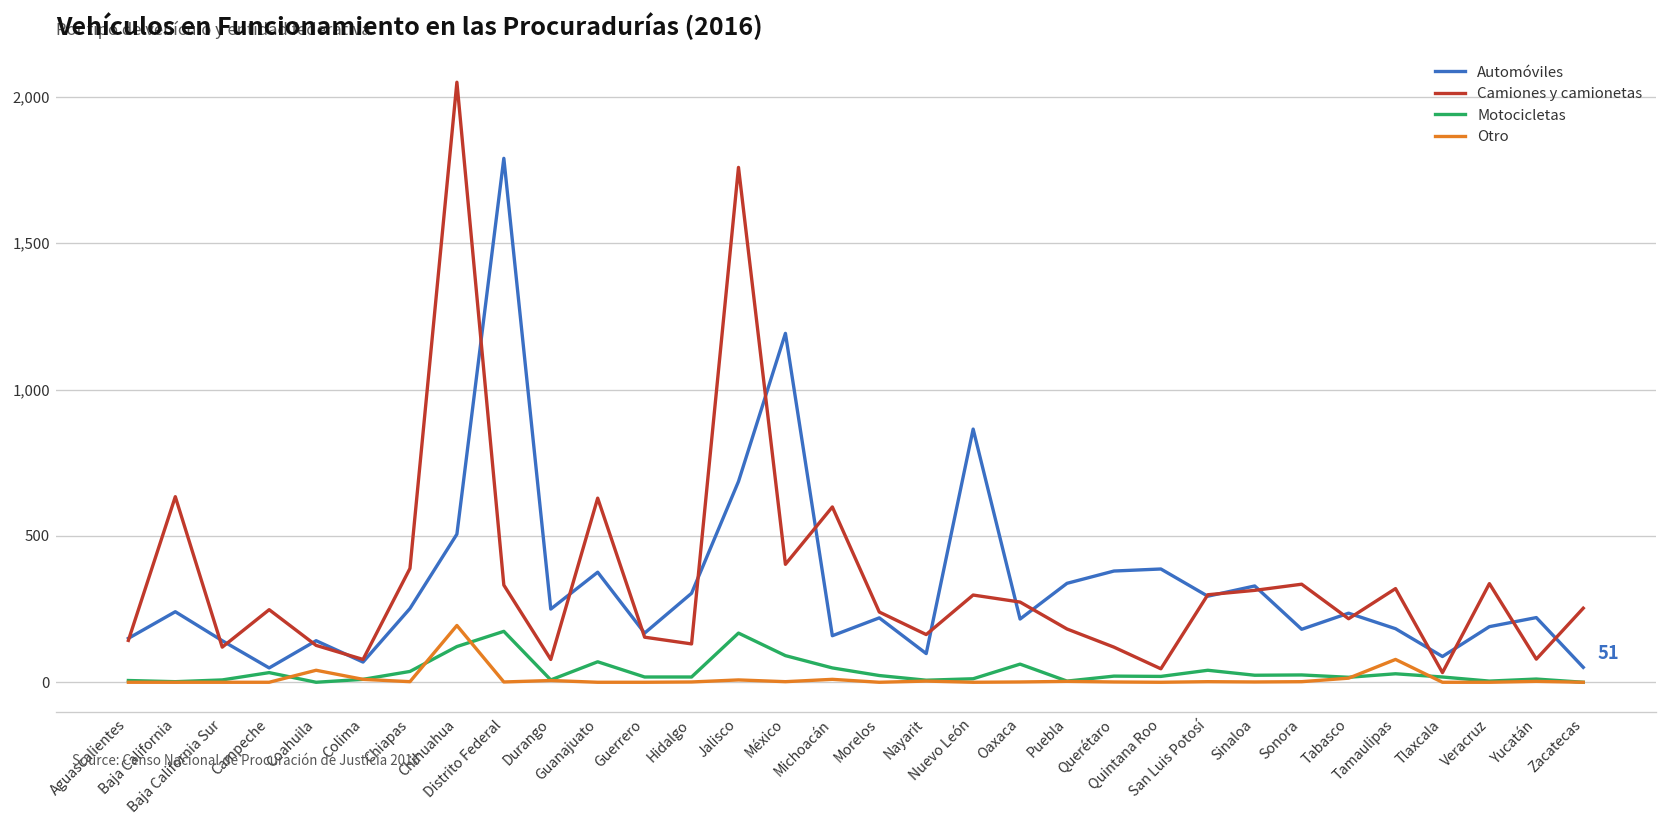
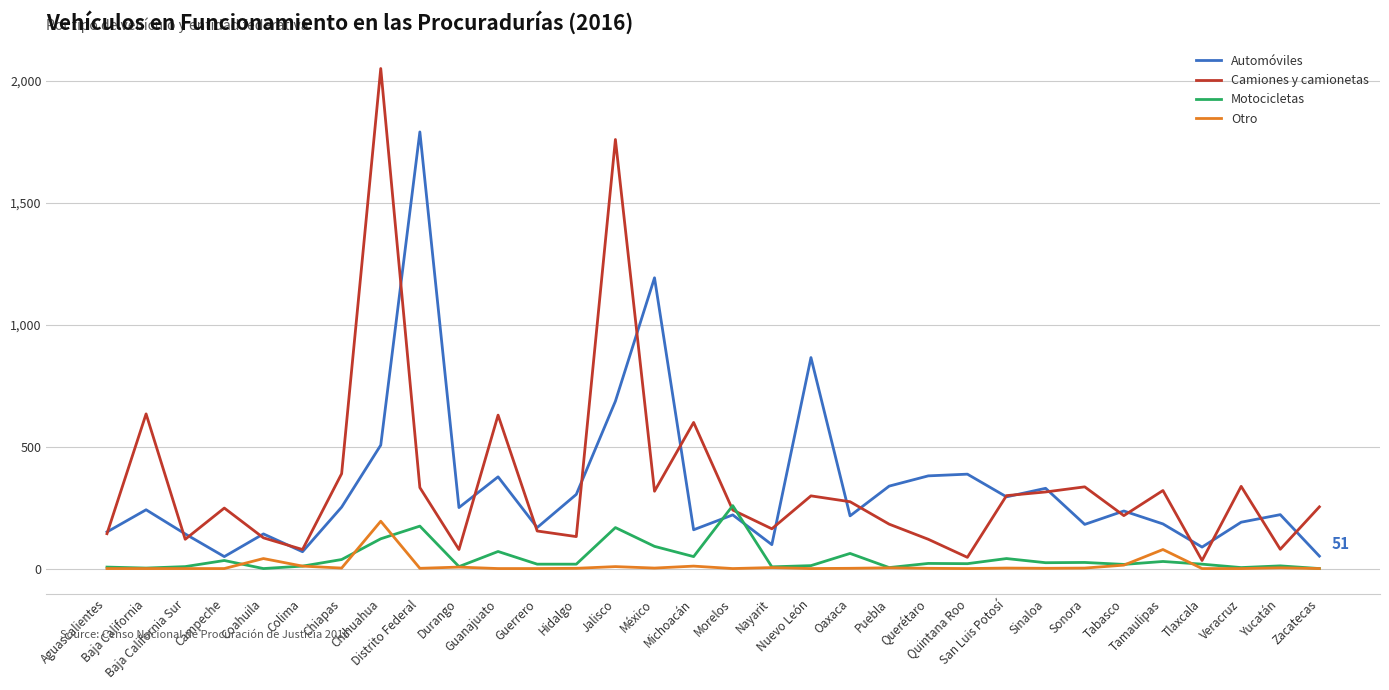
  {
    "Automóviles": {
      "Zacatecas": "51"
    },
    "Camiones y camionetas": {
      "Baja California": "630",
      "Baja California Sur": "120",
      "Campeche": "250",
      "Coahuila": "130",
      "Chiapas": "390",
      "Chihuahua": "2,050",
      "Distrito Federal": "330",
      "Durango": "80",
      "Guanajuato": "630",
      "Guerrero": "150",
      "Hidalgo": "130",
      "Jalisco": "1,760",
-     "México": "400",
+     "México": "320",
      "Michoacán": "600",
      "Morelos": "240",
      "Nayarit": "160",
      "Nuevo León": "300",
      "Oaxaca": "270",
      "Puebla": "180",
      "Querétaro": "120",
      "Quintana Roo": "50",
      "Sinaloa": "310",
      "Sonora": "340",
      "Tabasco": "220",
      "Tamaulipas": "320",
      "Tlaxcala": "30",
      "Veracruz": "340",
      "Yucatán": "80",
      "Zacatecas": "250"
    },
    "Motocicletas": {
      "Campeche": "30",
      "Coahuila": "0",
      "Chiapas": "40",
      "Chihuahua": "120",
      "Distrito Federal": "170",
      "Guanajuato": "70",
      "Guerrero": "20",
      "Hidalgo": "20",
      "Jalisco": "170",
      "México": "90",
      "Michoacán": "50",
-     "Morelos": "20",
+     "Morelos": "260",
      "Nuevo León": "10",
      "Oaxaca": "60",
      "Querétaro": "20",
      "Quintana Roo": "20",
      "San Luis Potosí": "40",
      "Sinaloa": "20",
      "Sonora": "30",
      "Tamaulipas": "30",
      "Tlaxcala": "20"
    },
    "Otro": {
      "Campeche": "0",
      "Coahuila": "40",
      "Chiapas": "0",
      "Chihuahua": "190",
      "Distrito Federal": "0",
      "Guanajuato": "0",
      "Guerrero": "0",
      "Hidalgo": "0",
      "Jalisco": "10",
      "México": "0",
      "Michoacán": "10",
      "Morelos": "0",
      "Nuevo León": "0",
      "Oaxaca": "0",
      "Querétaro": "0",
      "Quintana Roo": "0",
      "San Luis Potosí": "0",
      "Sinaloa": "0",
      "Sonora": "0",
      "Tamaulipas": "80",
      "Tlaxcala": "0"
    }
  }
